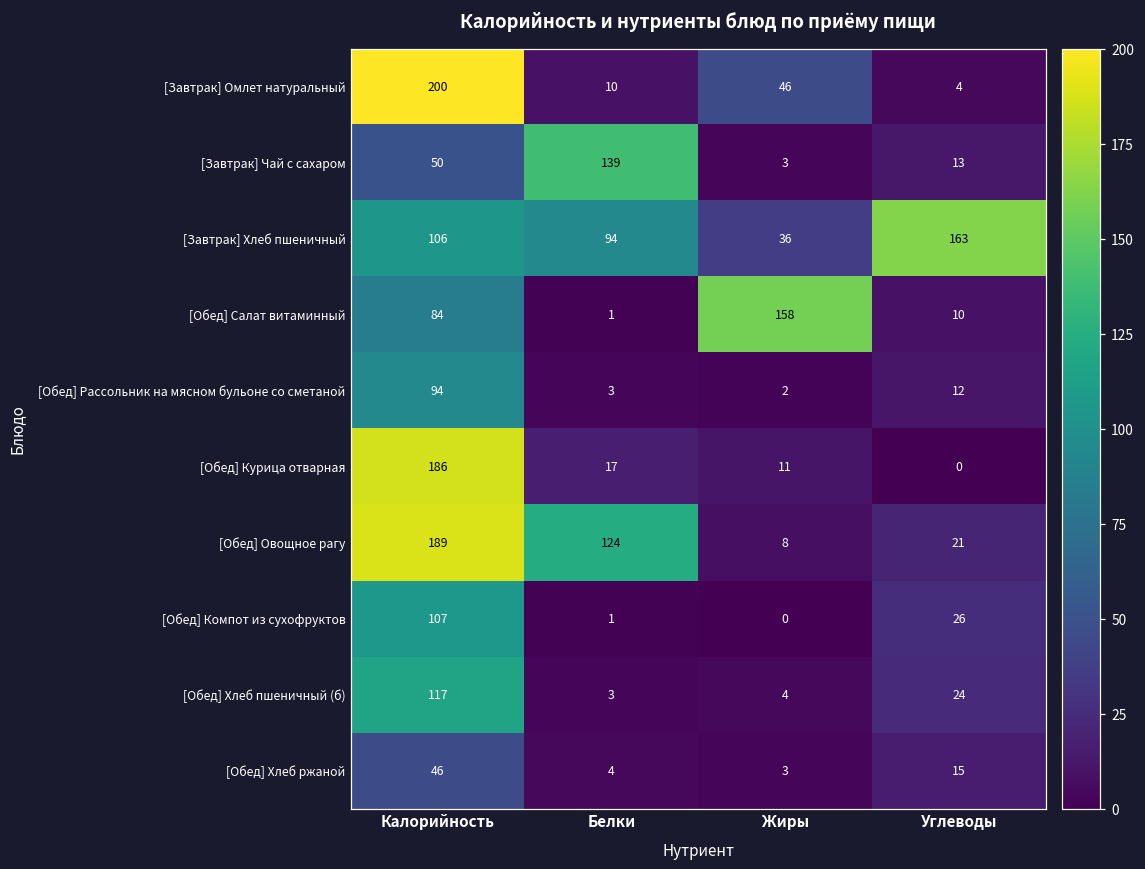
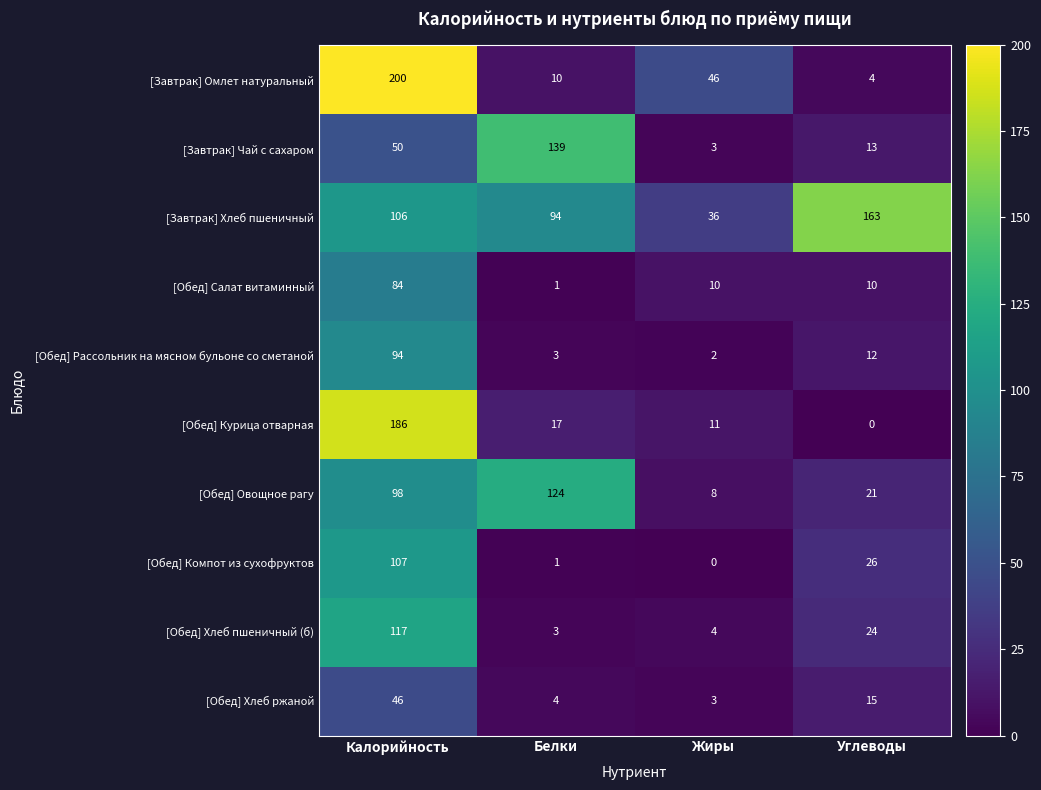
  {
    "[Завтрак] Омлет натуральный": {
      "Калорийность": 200,
      "Белки": 10,
      "Жиры": 46,
      "Углеводы": 4
    },
    "[Завтрак] Чай с сахаром": {
      "Калорийность": 50,
      "Белки": 139,
      "Жиры": 3,
      "Углеводы": 13
    },
    "[Завтрак] Хлеб пшеничный": {
      "Калорийность": 106,
      "Белки": 94,
      "Жиры": 36,
      "Углеводы": 163
    },
    "[Обед] Салат витаминный": {
      "Калорийность": 84,
      "Белки": 1,
-     "Жиры": 158,
+     "Жиры": 10,
      "Углеводы": 10
    },
    "[Обед] Рассольник на мясном бульоне со сметаной": {
      "Калорийность": 94,
      "Белки": 3,
      "Жиры": 2,
      "Углеводы": 12
    },
    "[Обед] Курица отварная": {
      "Калорийность": 186,
      "Белки": 17,
      "Жиры": 11,
      "Углеводы": 0
    },
    "[Обед] Овощное рагу": {
-     "Калорийность": 189,
+     "Калорийность": 98,
      "Белки": 124,
      "Жиры": 8,
      "Углеводы": 21
    },
    "[Обед] Компот из сухофруктов": {
      "Калорийность": 107,
      "Белки": 1,
      "Жиры": 0,
      "Углеводы": 26
    },
    "[Обед] Хлеб пшеничный (б)": {
      "Калорийность": 117,
      "Белки": 3,
      "Жиры": 4,
      "Углеводы": 24
    },
    "[Обед] Хлеб ржаной": {
      "Калорийность": 46,
      "Белки": 4,
      "Жиры": 3,
      "Углеводы": 15
    }
  }
